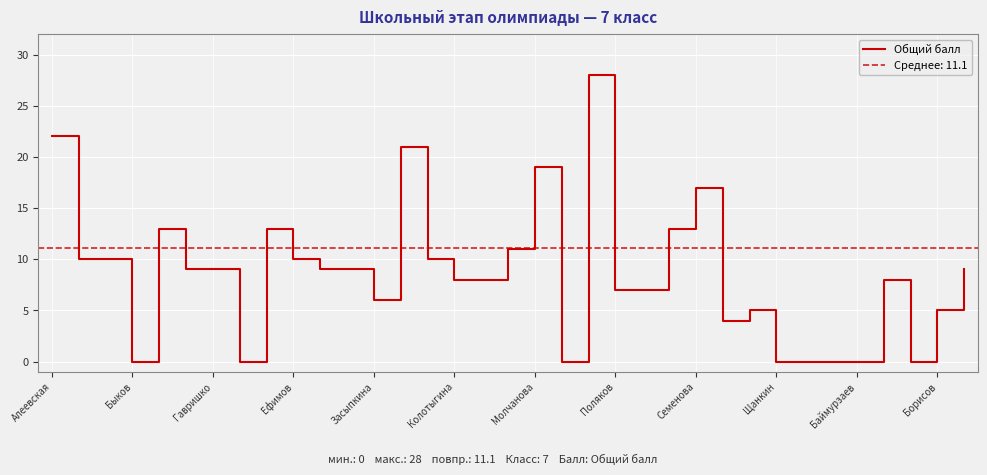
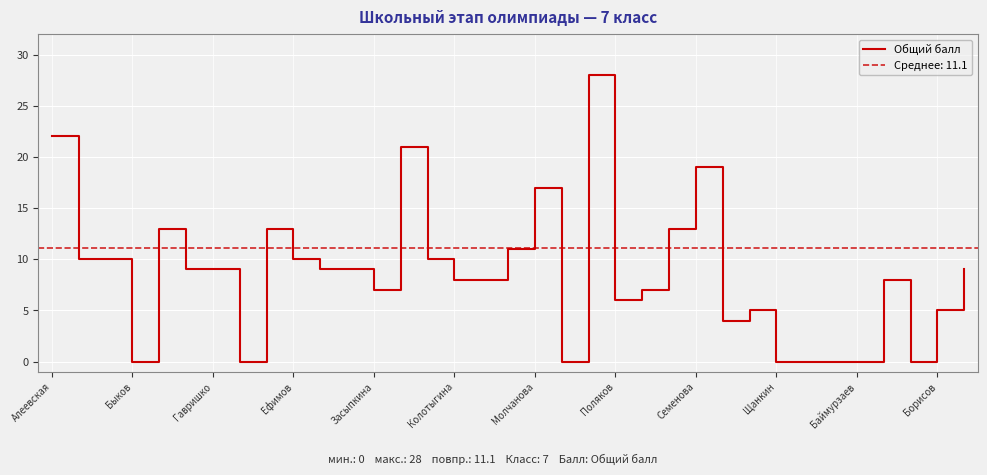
  {
    "Алеевская": 22,
    "Быков": 0,
    "Гавришко": 9,
    "Ефимов": 10,
-   "Засыпкина": 6,
+   "Засыпкина": 7,
    "Колотыгина": 8,
-   "Молчанова": 19,
-   "Поляков": 7,
-   "Семенова": 17,
+   "Молчанова": 17,
+   "Поляков": 6,
+   "Семенова": 19,
    "Щанкин": 0,
    "Баймурзаев": 0,
    "Борисов": 5
  }
